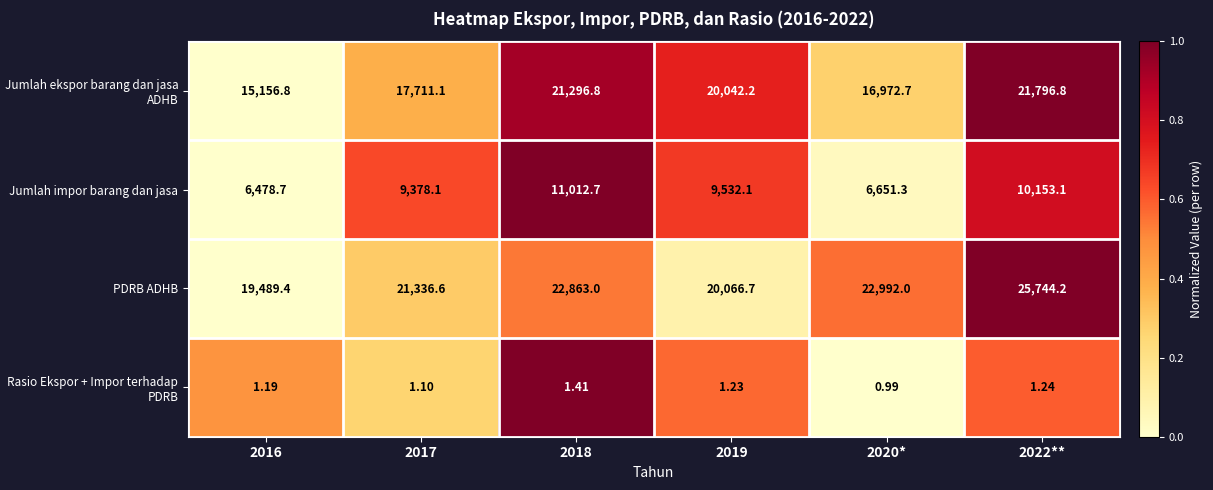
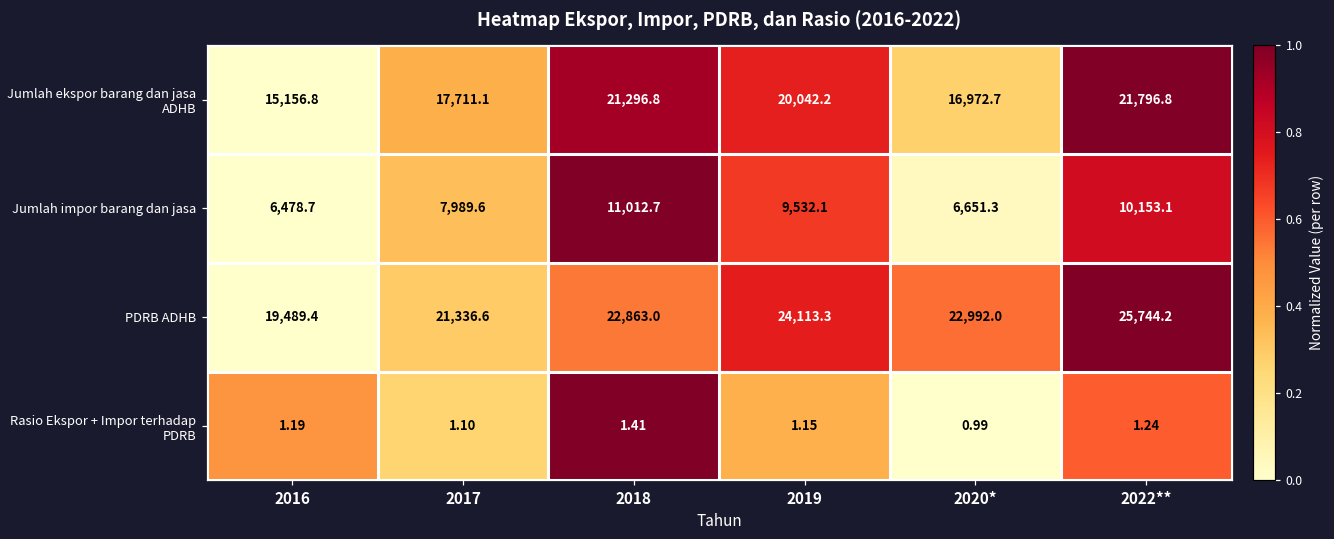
  {
    "Jumlah ekspor barang dan jasa ADHB": {
      "2016": "15,156.8",
      "2017": "17,711.1",
      "2018": "21,296.8",
      "2019": "20,042.2",
      "2020*": "16,972.7",
      "2022**": "21,796.8"
    },
    "Jumlah impor barang dan jasa": {
      "2016": "6,478.7",
-     "2017": "9,378.1",
+     "2017": "7,989.6",
      "2018": "11,012.7",
      "2019": "9,532.1",
      "2020*": "6,651.3",
      "2022**": "10,153.1"
    },
    "PDRB ADHB": {
      "2016": "19,489.4",
      "2017": "21,336.6",
      "2018": "22,863.0",
-     "2019": "20,066.7",
+     "2019": "24,113.3",
      "2020*": "22,992.0",
      "2022**": "25,744.2"
    },
    "Rasio Ekspor + Impor terhadap PDRB": {
      "2016": "1.19",
      "2017": "1.10",
      "2018": "1.41",
-     "2019": "1.23",
+     "2019": "1.15",
      "2020*": "0.99",
      "2022**": "1.24"
    }
  }
